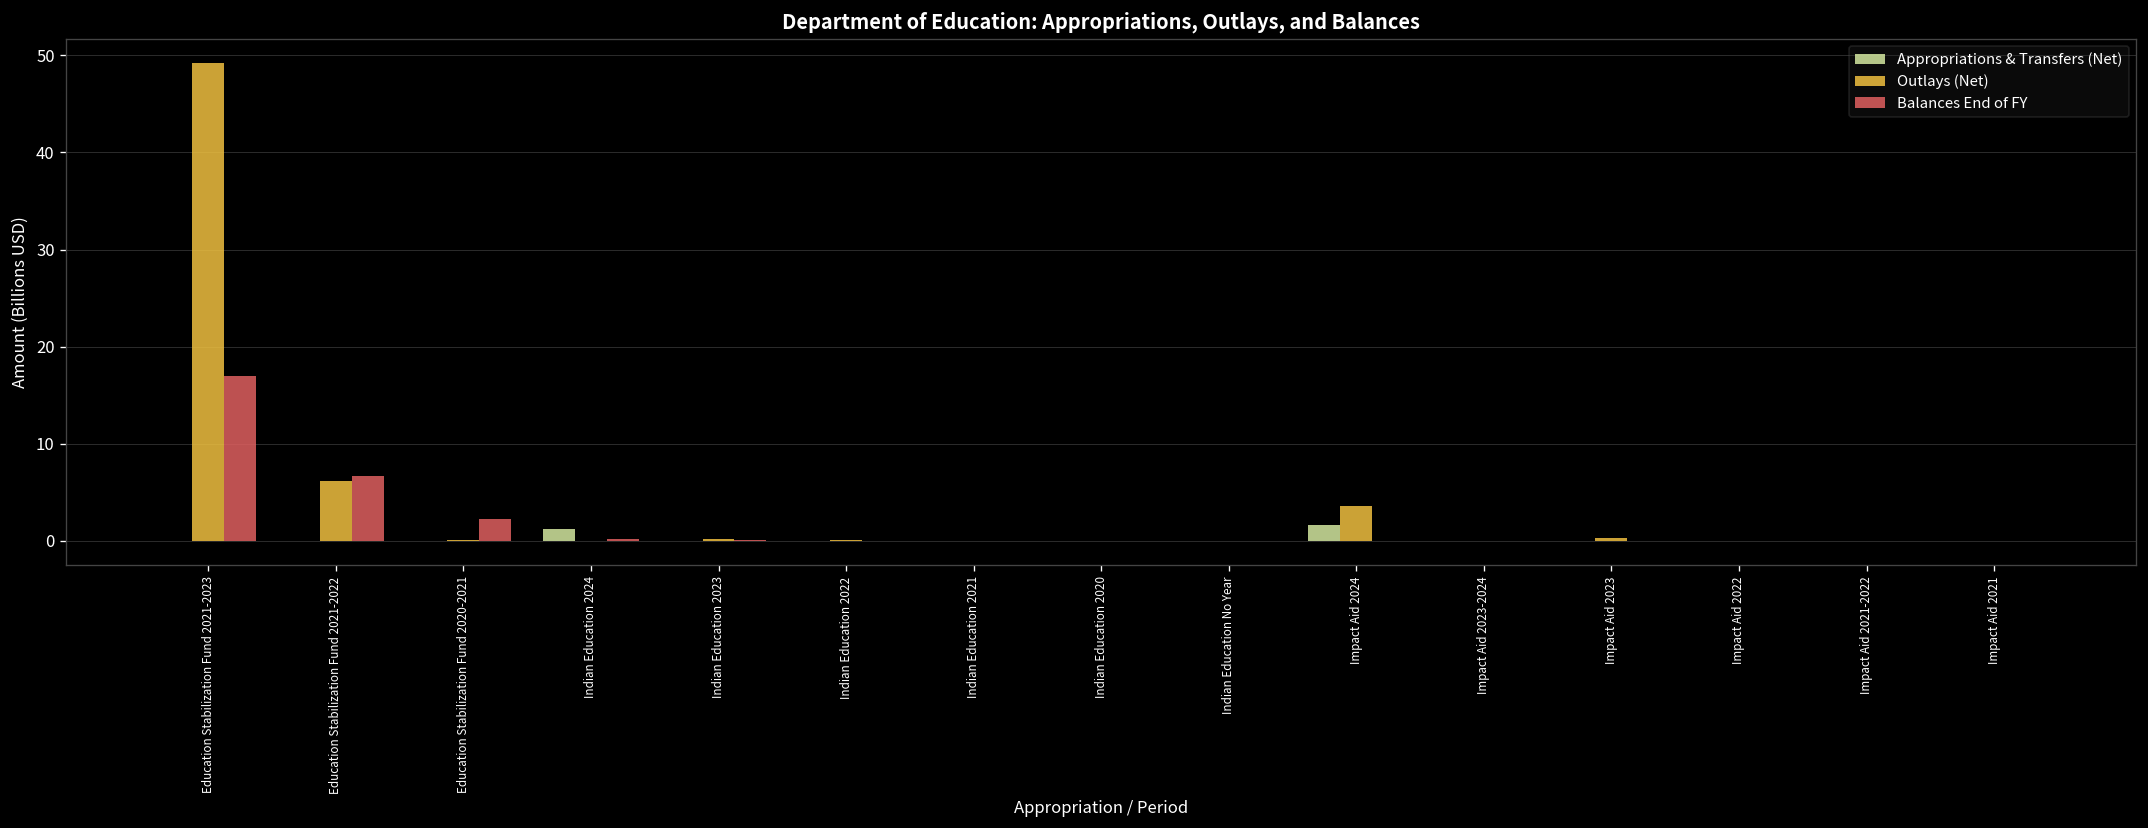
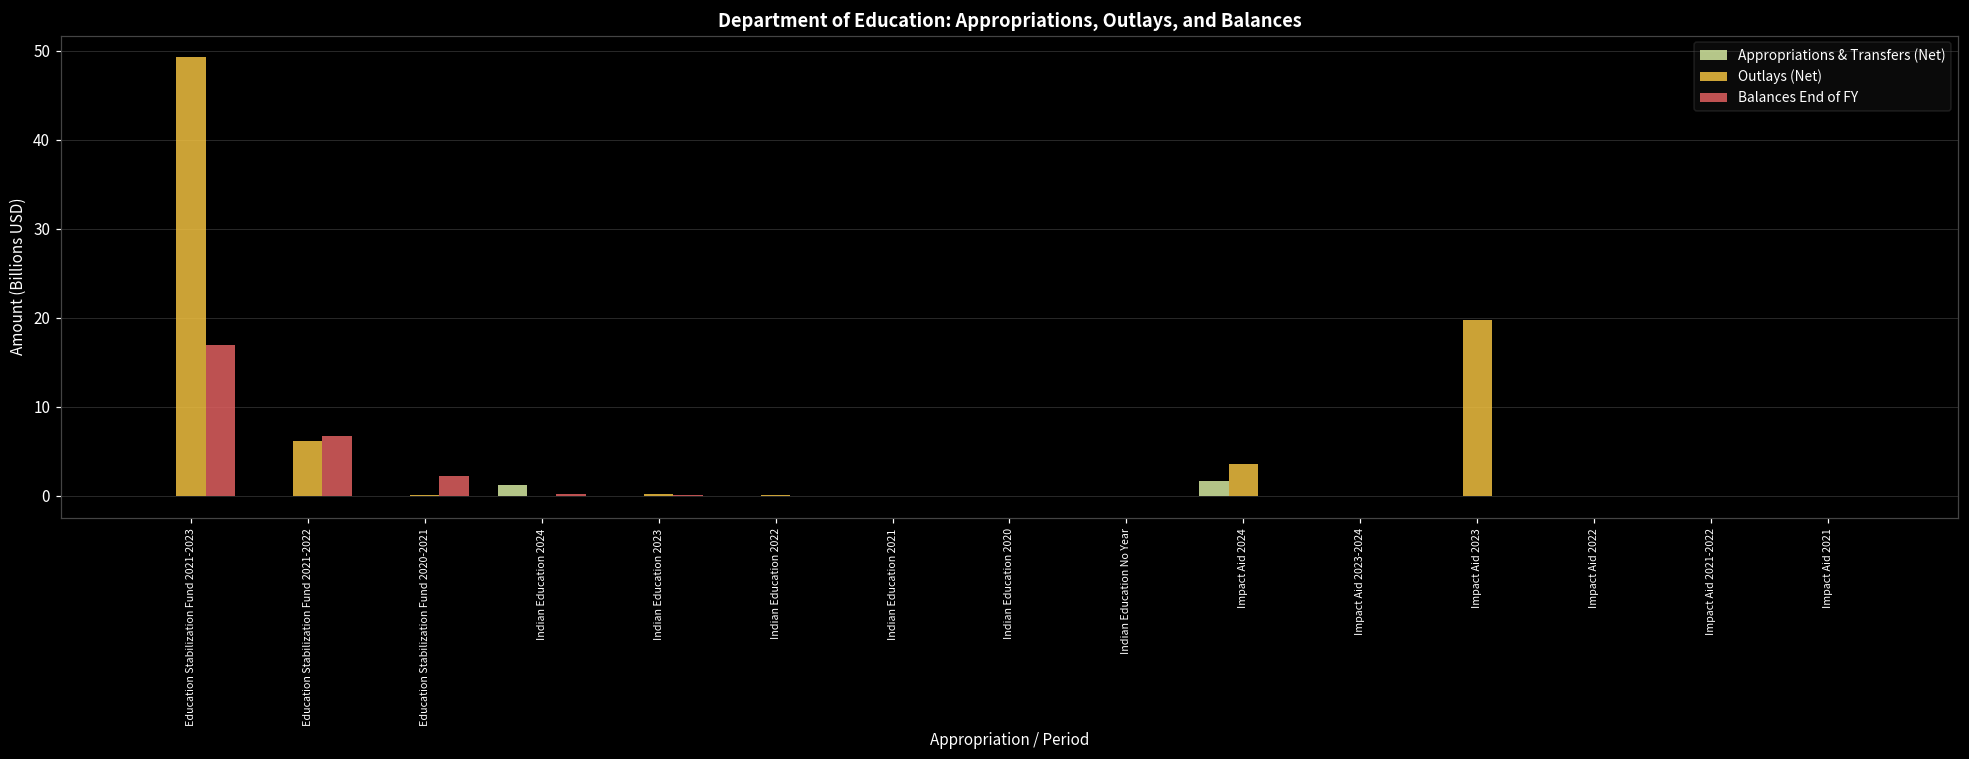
  {
    "Appropriations & Transfers (Net)": {
      "Education Stabilization Fund 2021-2023": 0,
      "Education Stabilization Fund 2021-2022": 0,
      "Education Stabilization Fund 2020-2021": 0,
      "Indian Education 2024": 1,
      "Indian Education 2023": 0,
      "Indian Education 2022": 0,
      "Indian Education 2020": 0,
      "Indian Education No Year": 0,
      "Impact Aid 2024": 2,
      "Impact Aid 2023-2024": 0,
      "Impact Aid 2023": 0,
      "Impact Aid 2022": 0,
      "Impact Aid 2021-2022": 0,
      "Impact Aid 2021": 0
    },
    "Outlays (Net)": {
      "Education Stabilization Fund 2021-2023": 49,
      "Education Stabilization Fund 2021-2022": 6,
      "Impact Aid 2024": 4,
-     "Impact Aid 2023": 0
+     "Impact Aid 2023": 20
    },
    "Balances End of FY": {
      "Education Stabilization Fund 2021-2023": 17,
      "Education Stabilization Fund 2021-2022": 7,
      "Education Stabilization Fund 2020-2021": 2
    }
  }
